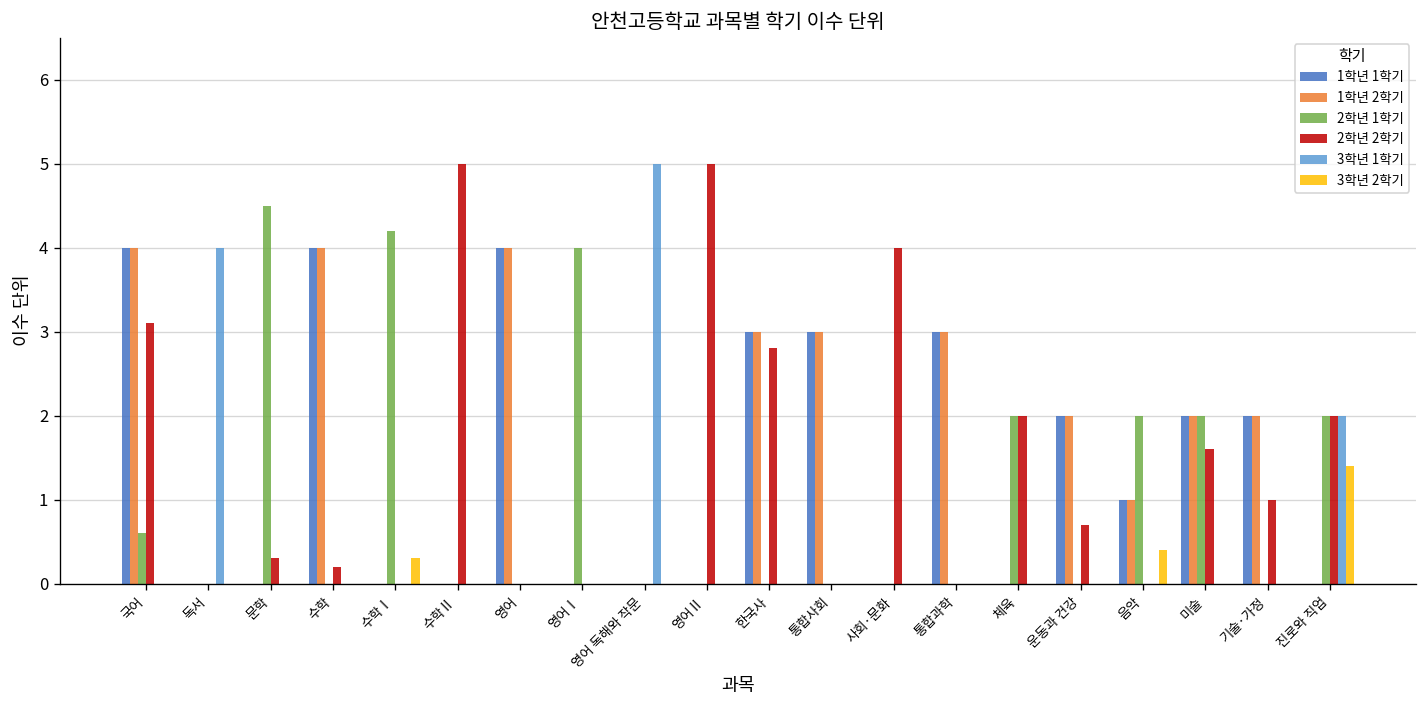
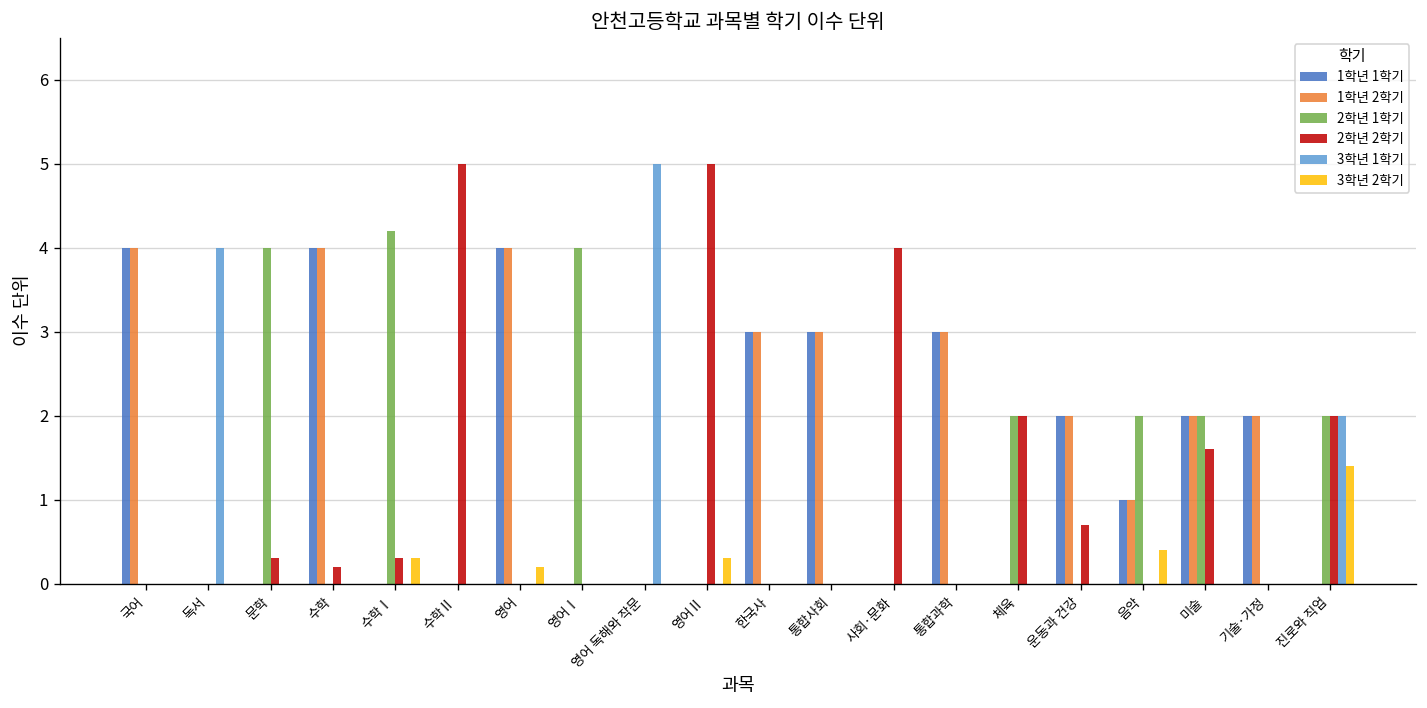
  {
    "1학년 2학기": {
      "국어": 4.0,
      "독서": 0.0,
      "문학": 0.0,
      "수학": 4.0,
      "수학Ⅰ": 0.0,
      "수학Ⅱ": 0.0,
      "영어": 4.0,
      "영어Ⅰ": 0.0,
      "영어 독해와 작문": 0.0,
      "영어Ⅱ": 0.0,
      "한국사": 3.0,
      "통합사회": 3.0,
      "사회·문화": 0.0,
      "통합과학": 3.0,
      "체육": 0.0,
      "운동과 건강": 2.0,
      "음악": 1.0,
      "미술": 2.0,
      "기술·가정": 2.0,
      "진로와 직업": 0.0
    },
    "2학년 1학기": {
-     "국어": 0.6,
+     "국어": 0.0,
      "독서": 0.0,
-     "문학": 4.5,
+     "문학": 4.0,
      "수학": 0.0,
      "수학Ⅰ": 4.2,
      "수학Ⅱ": 0.0,
      "영어": 0.0,
      "영어Ⅰ": 4.0,
      "영어 독해와 작문": 0.0,
      "영어Ⅱ": 0.0,
      "한국사": 0.0,
      "통합사회": 0.0,
      "사회·문화": 0.0,
      "통합과학": 0.0,
      "체육": 2.0,
      "운동과 건강": 0.0,
      "음악": 2.0,
      "미술": 2.0,
      "기술·가정": 0.0,
      "진로와 직업": 2.0
    },
    "2학년 2학기": {
-     "국어": 3.1,
+     "국어": 0.0,
      "독서": 0.0,
      "문학": 0.3,
      "수학": 0.2,
-     "수학Ⅰ": 0.0,
+     "수학Ⅰ": 0.3,
      "수학Ⅱ": 5.0,
      "영어": 0.0,
      "영어Ⅰ": 0.0,
      "영어 독해와 작문": 0.0,
      "영어Ⅱ": 5.0,
-     "한국사": 2.8,
+     "한국사": 0.0,
      "통합사회": 0.0,
      "사회·문화": 4.0,
      "통합과학": 0.0,
      "체육": 2.0,
      "운동과 건강": 0.7,
      "음악": 0.0,
      "미술": 1.6,
-     "기술·가정": 1,
+     "기술·가정": 0,
      "진로와 직업": 2.0
    },
    "3학년 2학기": {
      "국어": 0.0,
      "독서": 0.0,
      "문학": 0.0,
      "수학": 0.0,
      "수학Ⅰ": 0.3,
      "수학Ⅱ": 0.0,
-     "영어": 0.0,
+     "영어": 0.2,
      "영어Ⅰ": 0.0,
      "영어 독해와 작문": 0.0,
-     "영어Ⅱ": 0.0,
+     "영어Ⅱ": 0.3,
      "한국사": 0.0,
      "통합사회": 0.0,
      "사회·문화": 0.0,
      "통합과학": 0.0,
      "체육": 0.0,
      "운동과 건강": 0.0,
      "음악": 0.4,
      "미술": 0.0,
      "기술·가정": 0.0,
      "진로와 직업": 1.4
    }
  }
